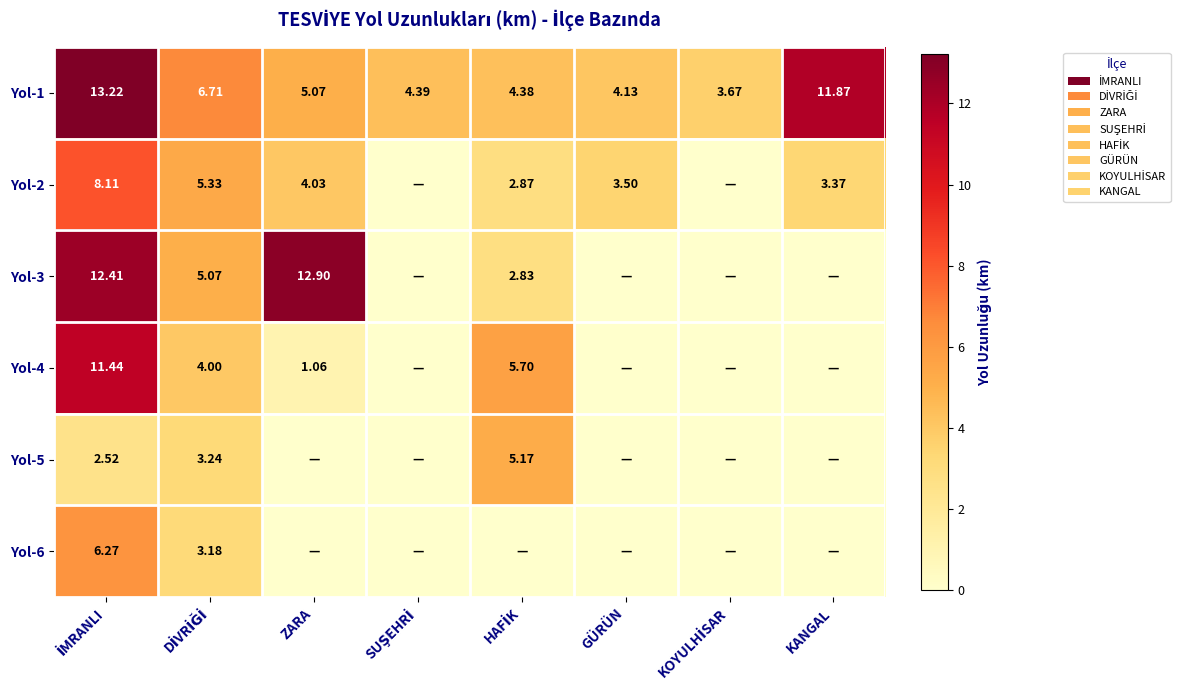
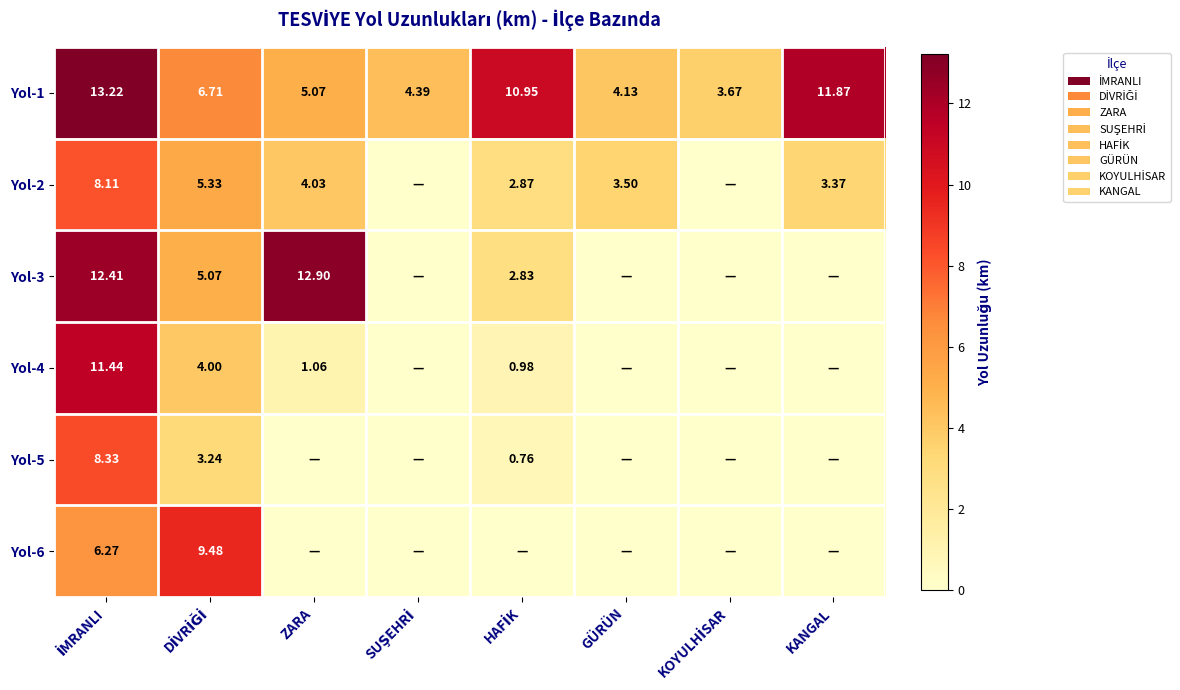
  {
    "Yol-1": {
      "İMRANLI": 13.22,
      "DİVRİĞİ": 6.71,
      "ZARA": 5.07,
      "SUŞEHRİ": 4.39,
-     "HAFİK": 4.38,
+     "HAFİK": 10.95,
      "GÜRÜN": 4.13,
      "KOYULHİSAR": 3.67,
      "KANGAL": 11.87
    },
    "Yol-2": {
      "İMRANLI": 8.11,
      "DİVRİĞİ": 5.33,
      "ZARA": 4.03,
      "HAFİK": 2.87,
      "GÜRÜN": 3.50,
      "KANGAL": 3.37
    },
    "Yol-3": {
      "İMRANLI": 12.41,
      "DİVRİĞİ": 5.07,
      "ZARA": 12.90,
      "HAFİK": 2.83
    },
    "Yol-4": {
      "İMRANLI": 11.44,
      "DİVRİĞİ": 4.00,
      "ZARA": 1.06,
-     "HAFİK": 5.70
+     "HAFİK": 0.98
    },
    "Yol-5": {
-     "İMRANLI": 2.52,
+     "İMRANLI": 8.33,
      "DİVRİĞİ": 3.24,
-     "HAFİK": 5.17
+     "HAFİK": 0.76
    },
    "Yol-6": {
      "İMRANLI": 6.27,
-     "DİVRİĞİ": 3.18
+     "DİVRİĞİ": 9.48
    }
  }
